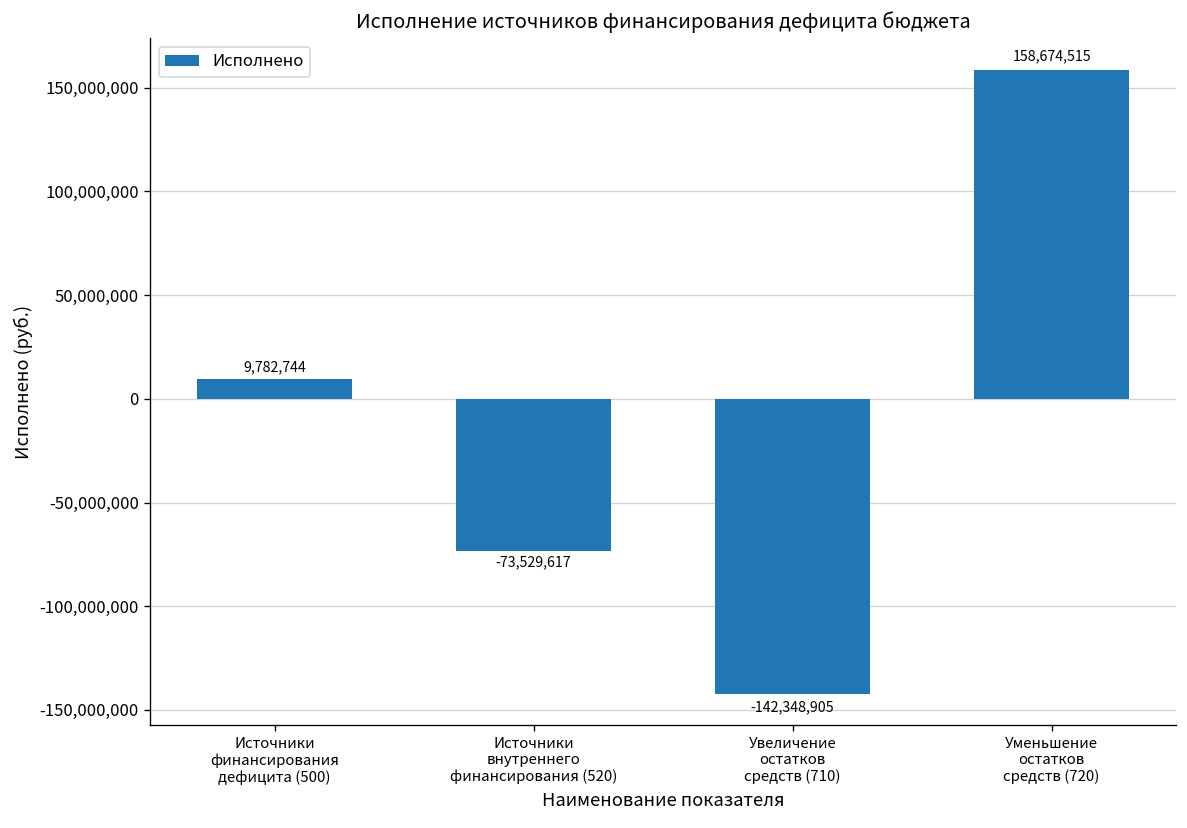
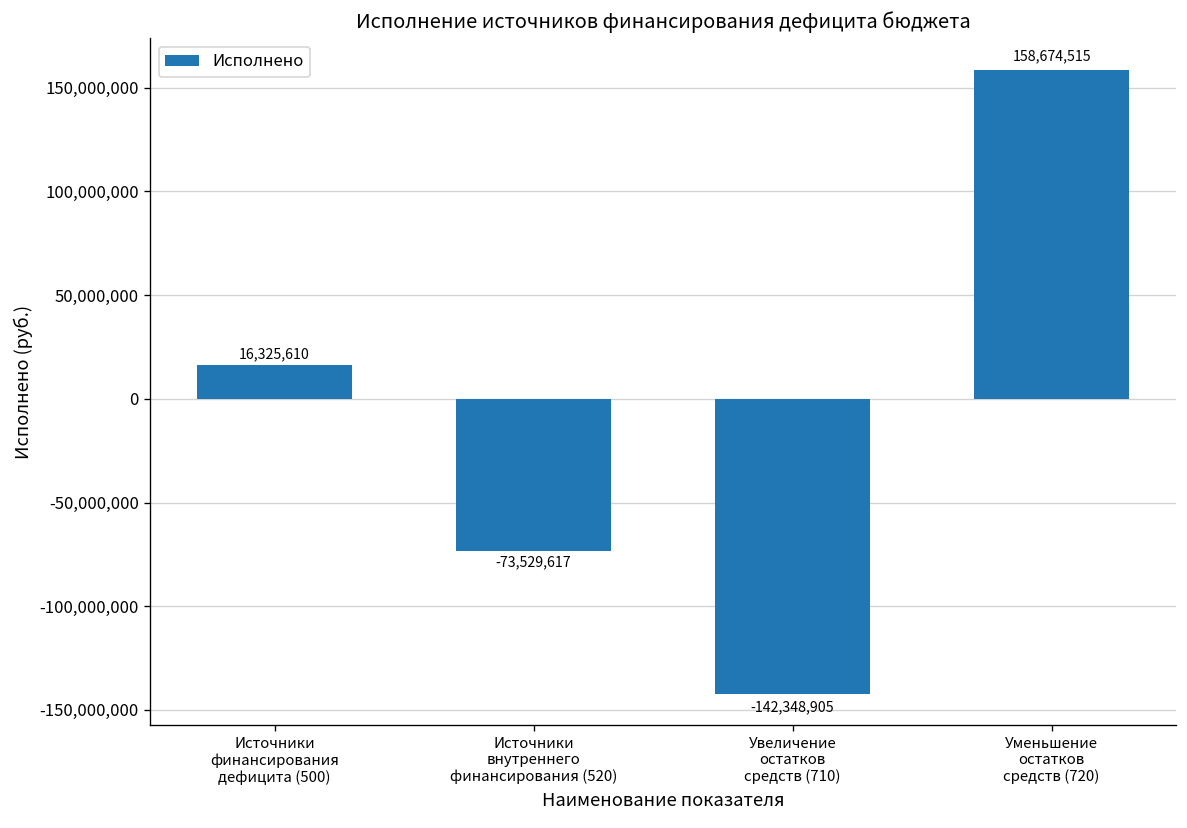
  {
-   "Источники финансирования дефицита (500)": "9,782,744",
+   "Источники финансирования дефицита (500)": "16,325,610",
    "Источники внутреннего финансирования (520)": "-73,529,617",
    "Увеличение остатков средств (710)": "-142,348,905",
    "Уменьшение остатков средств (720)": "158,674,515"
  }
